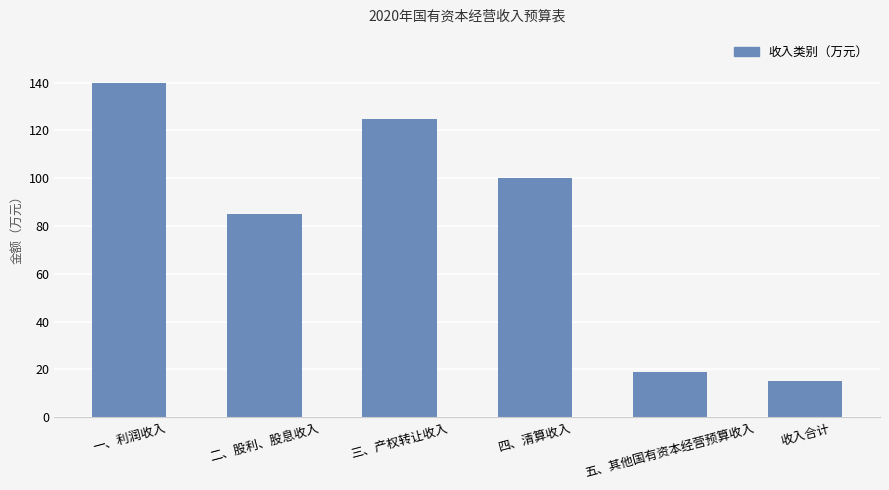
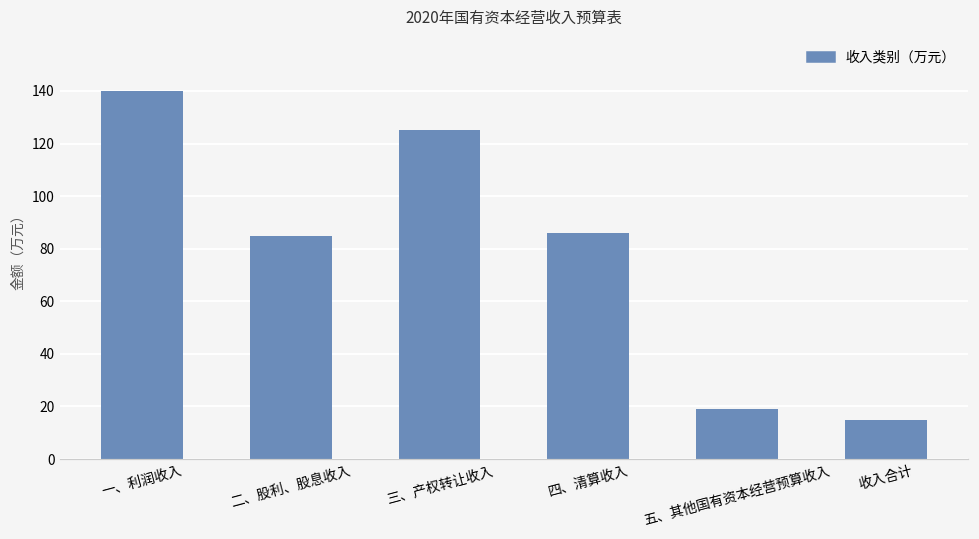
  {
    "一、利润收入": 140,
    "二、股利、股息收入": 85,
    "三、产权转让收入": 125,
-   "四、清算收入": 100,
+   "四、清算收入": 86,
    "五、其他国有资本经营预算收入": 19,
    "收入合计": 15
  }
